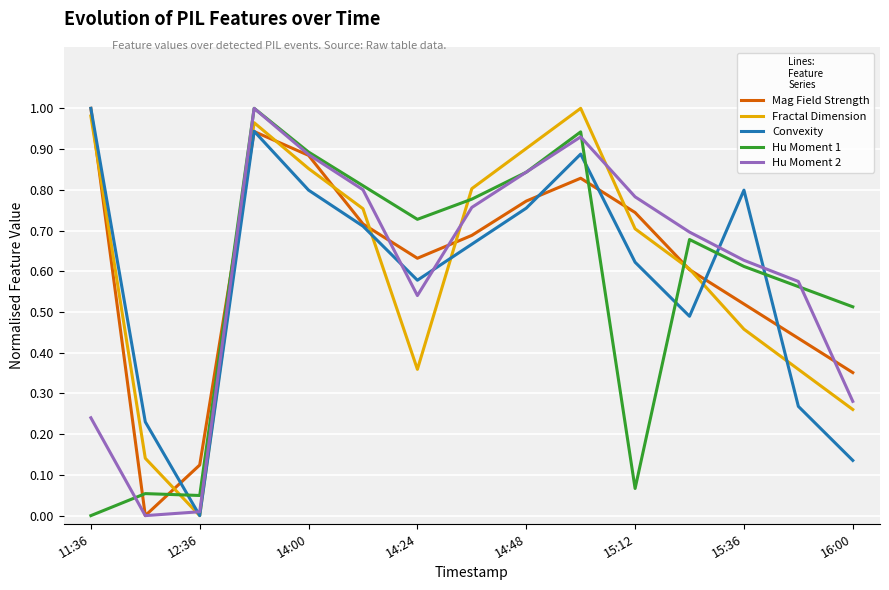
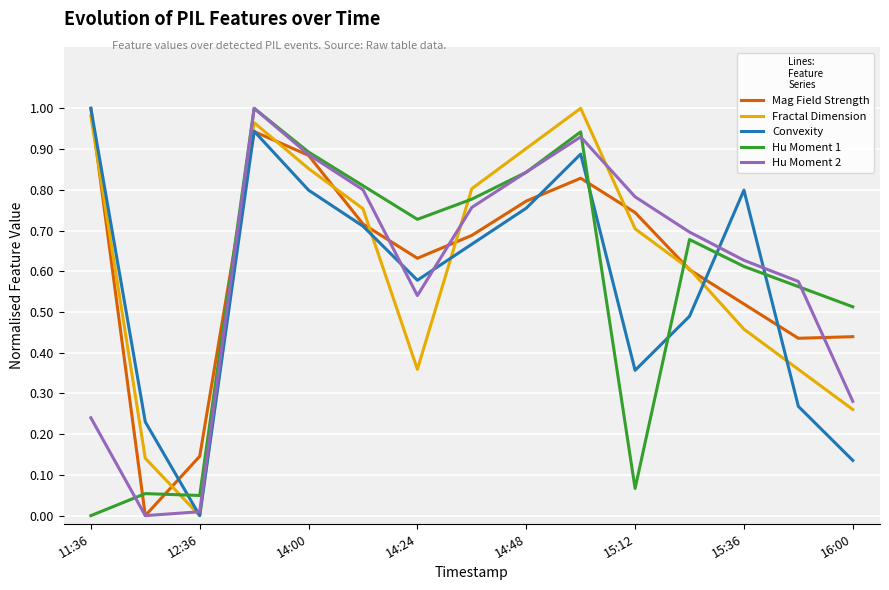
  {
    "Mag Field Strength": {
-     "12:36": 0.12,
+     "12:36": 0.15,
      "14:24": 0.63,
      "14:48": 0.77,
      "15:12": 0.74,
      "15:36": 0.52,
-     "16:00": 0.35
+     "16:00": 0.44
    },
    "Fractal Dimension": {
      "11:36": 0.98,
      "14:00": 0.85,
      "14:24": 0.36,
      "14:48": 0.90,
      "15:12": 0.70,
      "15:36": 0.46,
      "16:00": 0.26
    },
    "Convexity": {
      "14:00": 0.80,
      "14:24": 0.58,
      "14:48": 0.75,
-     "15:12": 0.62,
+     "15:12": 0.36,
      "15:36": 0.80,
      "16:00": 0.14
    },
    "Hu Moment 1": {
      "11:36": 0.00,
      "12:36": 0.05,
      "14:24": 0.73,
      "15:12": 0.07,
      "15:36": 0.61,
      "16:00": 0.51
    },
    "Hu Moment 2": {
      "11:36": 0.24,
      "12:36": 0.01,
      "14:24": 0.54,
      "15:12": 0.78,
      "15:36": 0.63,
      "16:00": 0.28
    }
  }
